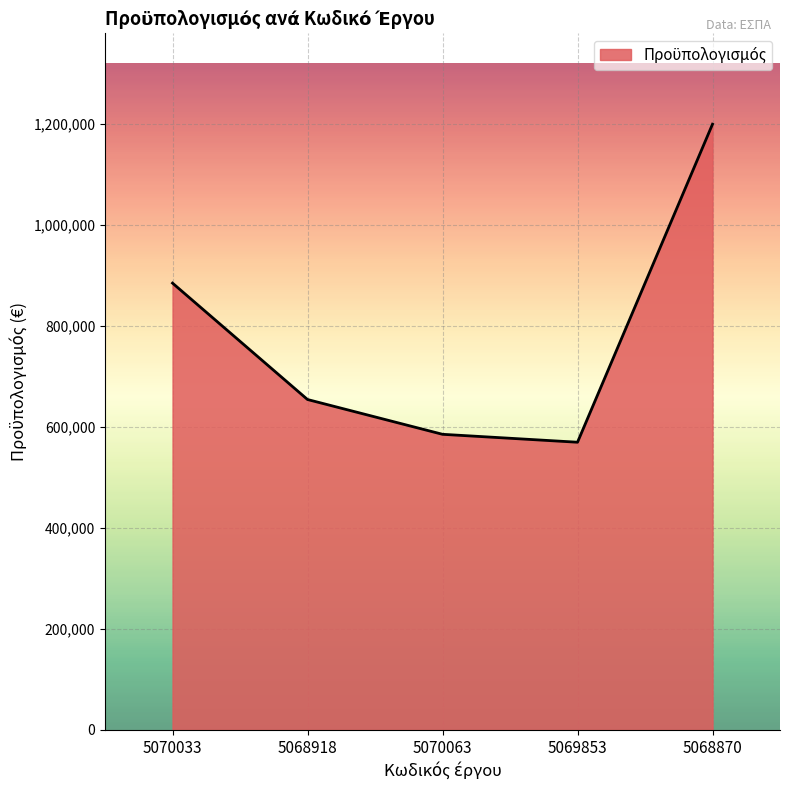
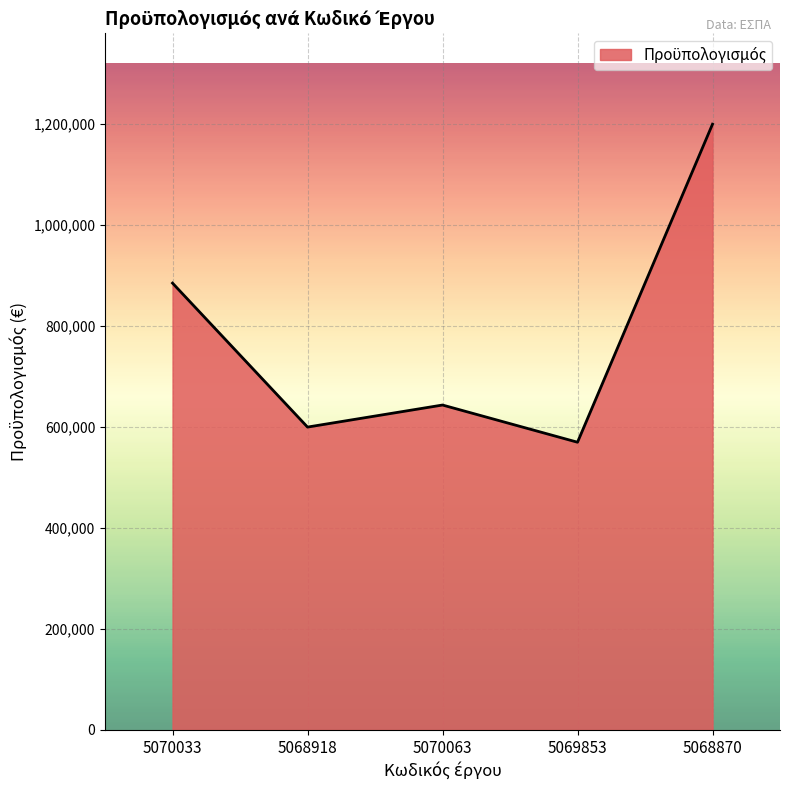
  {
    "5070033": "890,000",
-   "5068918": "650,000",
-   "5070063": "590,000",
+   "5068918": "600,000",
+   "5070063": "640,000",
    "5069853": "570,000",
    "5068870": "1,200,000"
  }
